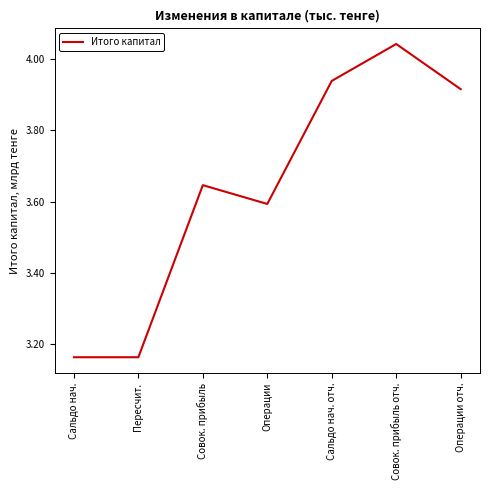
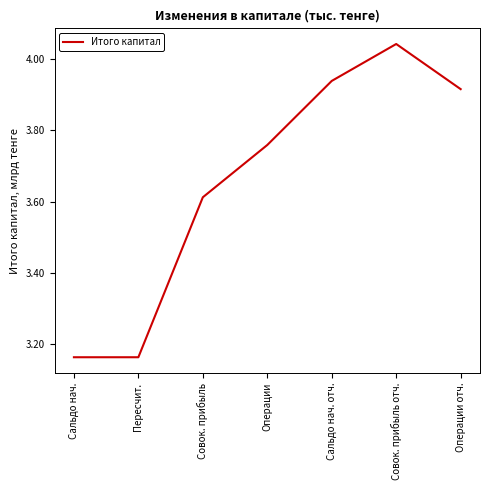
  {
    "Сальдо нач.": 3.16,
    "Пересчит.": 3.16,
-   "Совок. прибыль": 3.65,
-   "Операции": 3.59,
+   "Совок. прибыль": 3.61,
+   "Операции": 3.76,
    "Сальдо нач. отч.": 3.94,
    "Совок. прибыль отч.": 4.04,
    "Операции отч.": 3.92
  }
